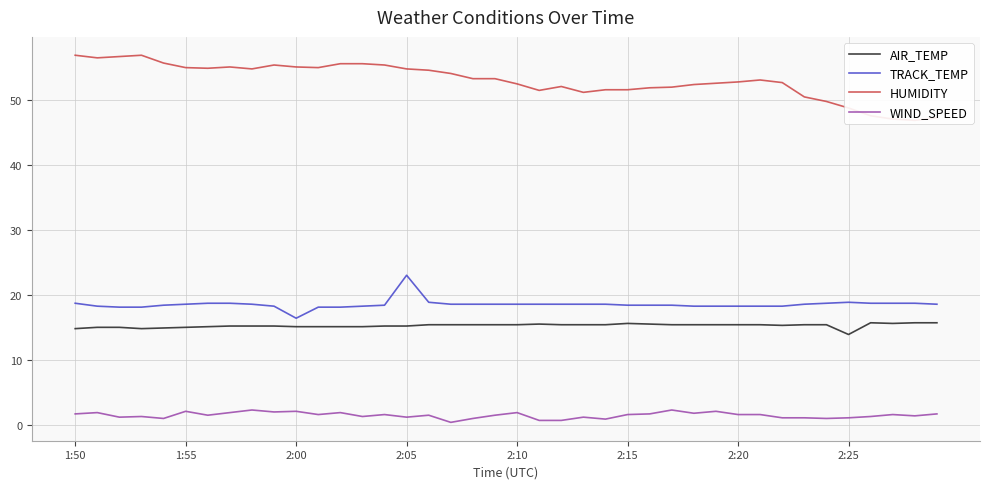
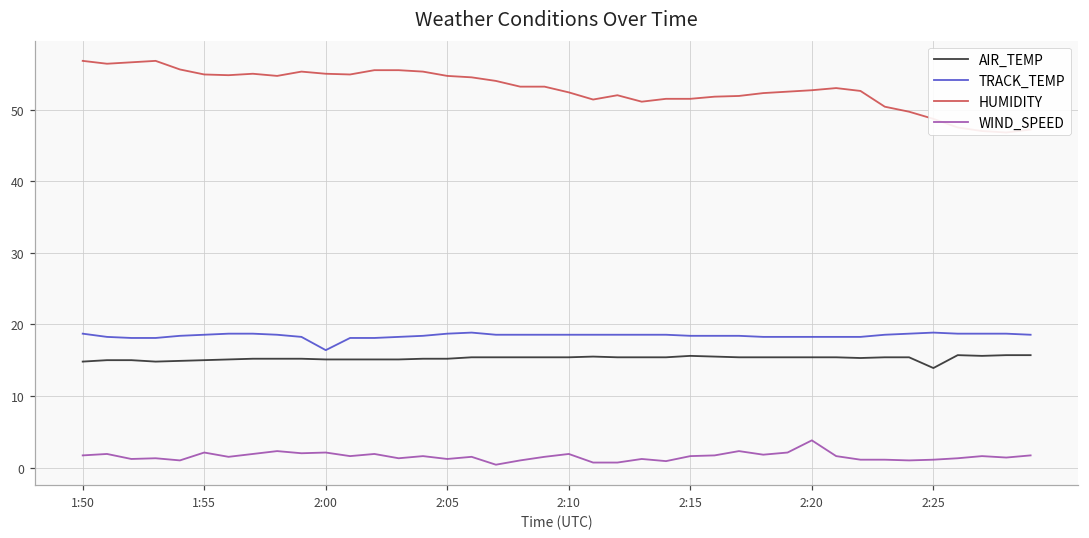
  {
    "AIR_TEMP": {
      "1:50": 15,
      "1:55": 15,
      "2:00": 15,
      "2:05": 15,
      "2:10": 15,
      "2:15": 16,
      "2:20": 15,
      "2:25": 14
    },
    "TRACK_TEMP": {
      "1:50": 19,
      "1:55": 19,
      "2:00": 16,
-     "2:05": 23,
+     "2:05": 19,
      "2:10": 19,
      "2:15": 18,
      "2:20": 18,
      "2:25": 19
    },
    "HUMIDITY": {
      "1:50": 57,
      "1:55": 55,
      "2:00": 55,
      "2:05": 55,
      "2:10": 52,
      "2:15": 52,
      "2:20": 53
    },
    "WIND_SPEED": {
      "1:50": 2,
      "1:55": 2,
      "2:00": 2,
      "2:05": 1,
      "2:10": 2,
      "2:15": 2,
-     "2:20": 2,
+     "2:20": 4,
      "2:25": 1
    }
  }
